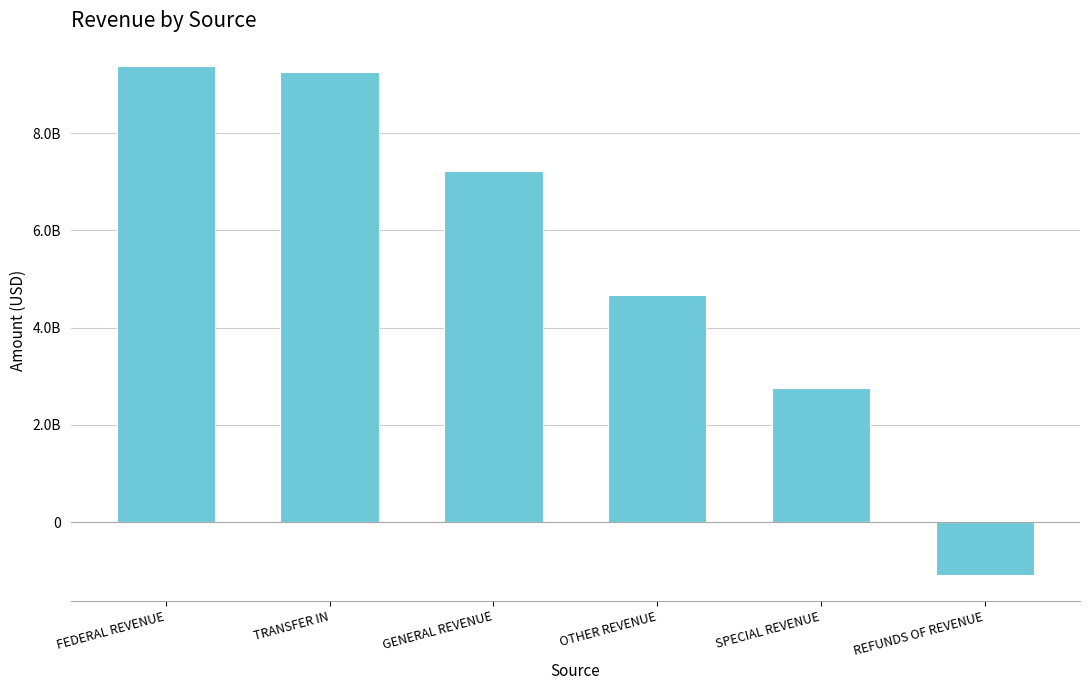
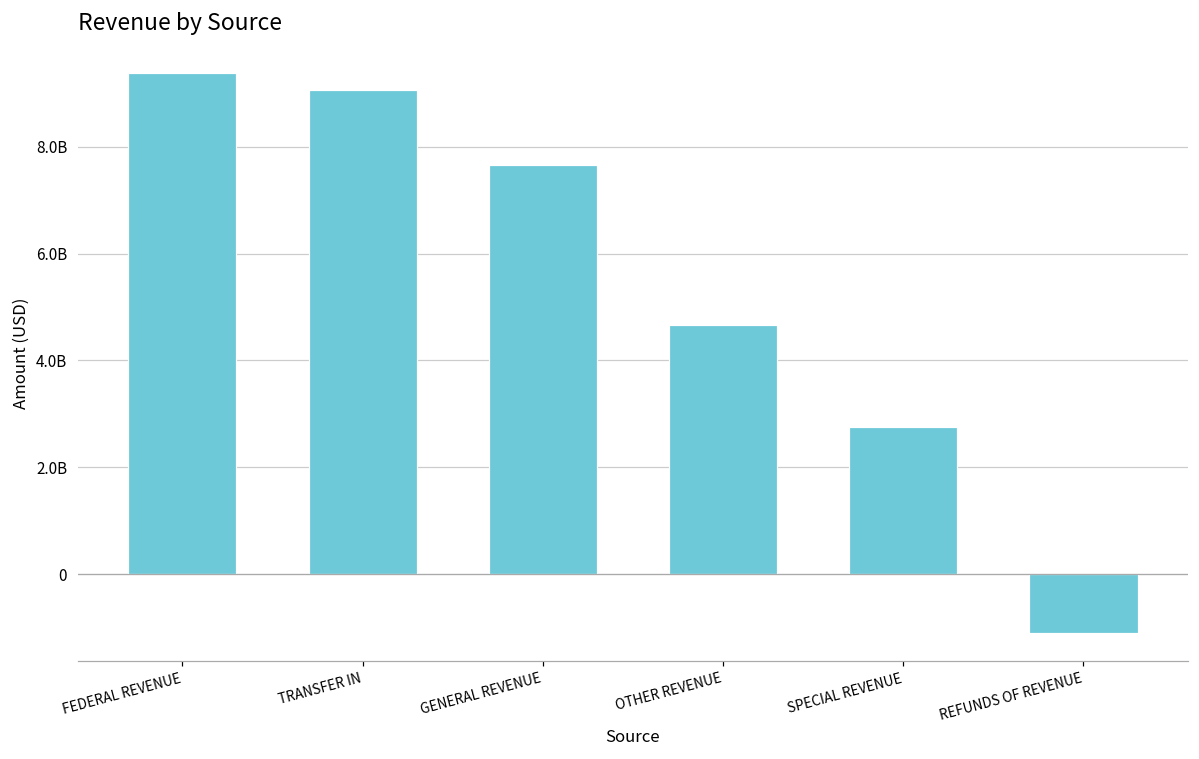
  {
    "FEDERAL REVENUE": 9400000000,
-   "TRANSFER IN": 9300000000,
-   "GENERAL REVENUE": 7200000000,
+   "TRANSFER IN": 9100000000,
+   "GENERAL REVENUE": 7700000000,
    "OTHER REVENUE": 4700000000,
    "SPECIAL REVENUE": 2800000000,
    "REFUNDS OF REVENUE": -1100000000
  }
